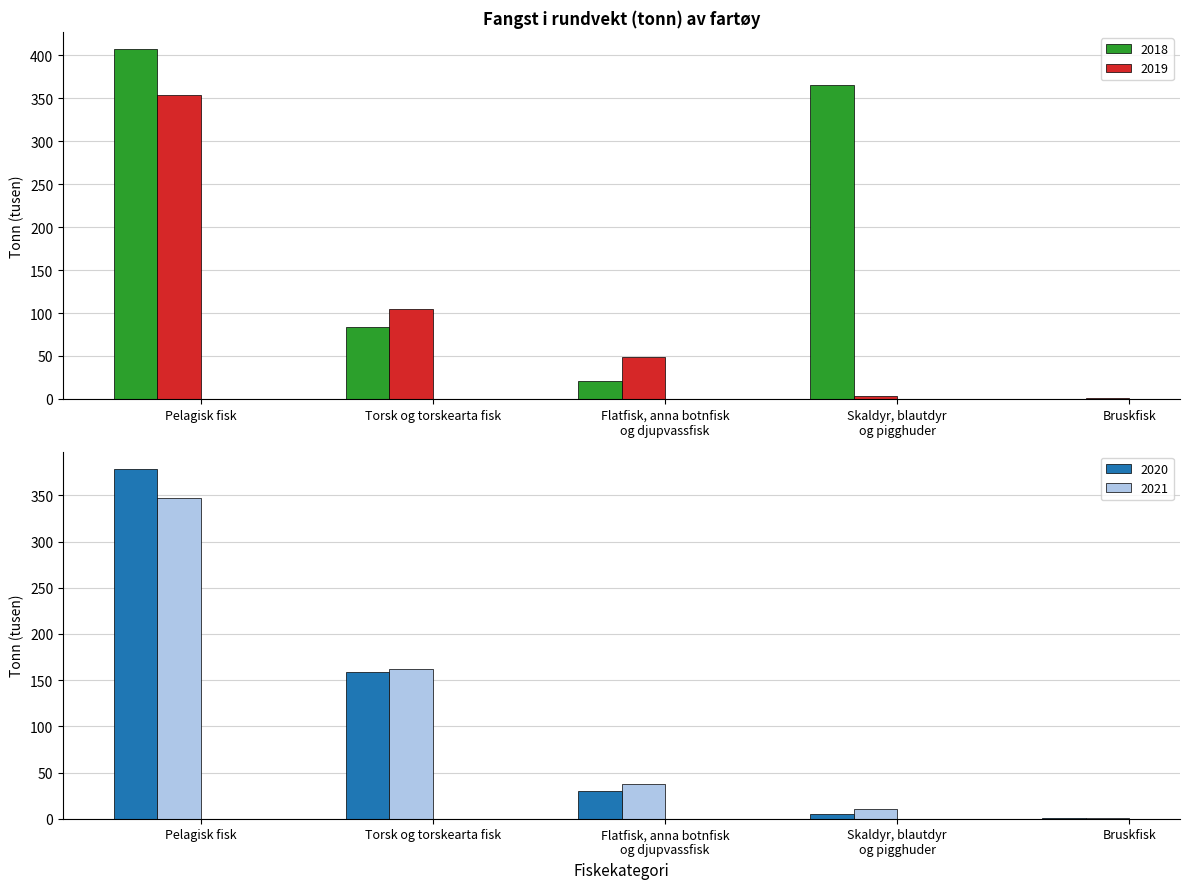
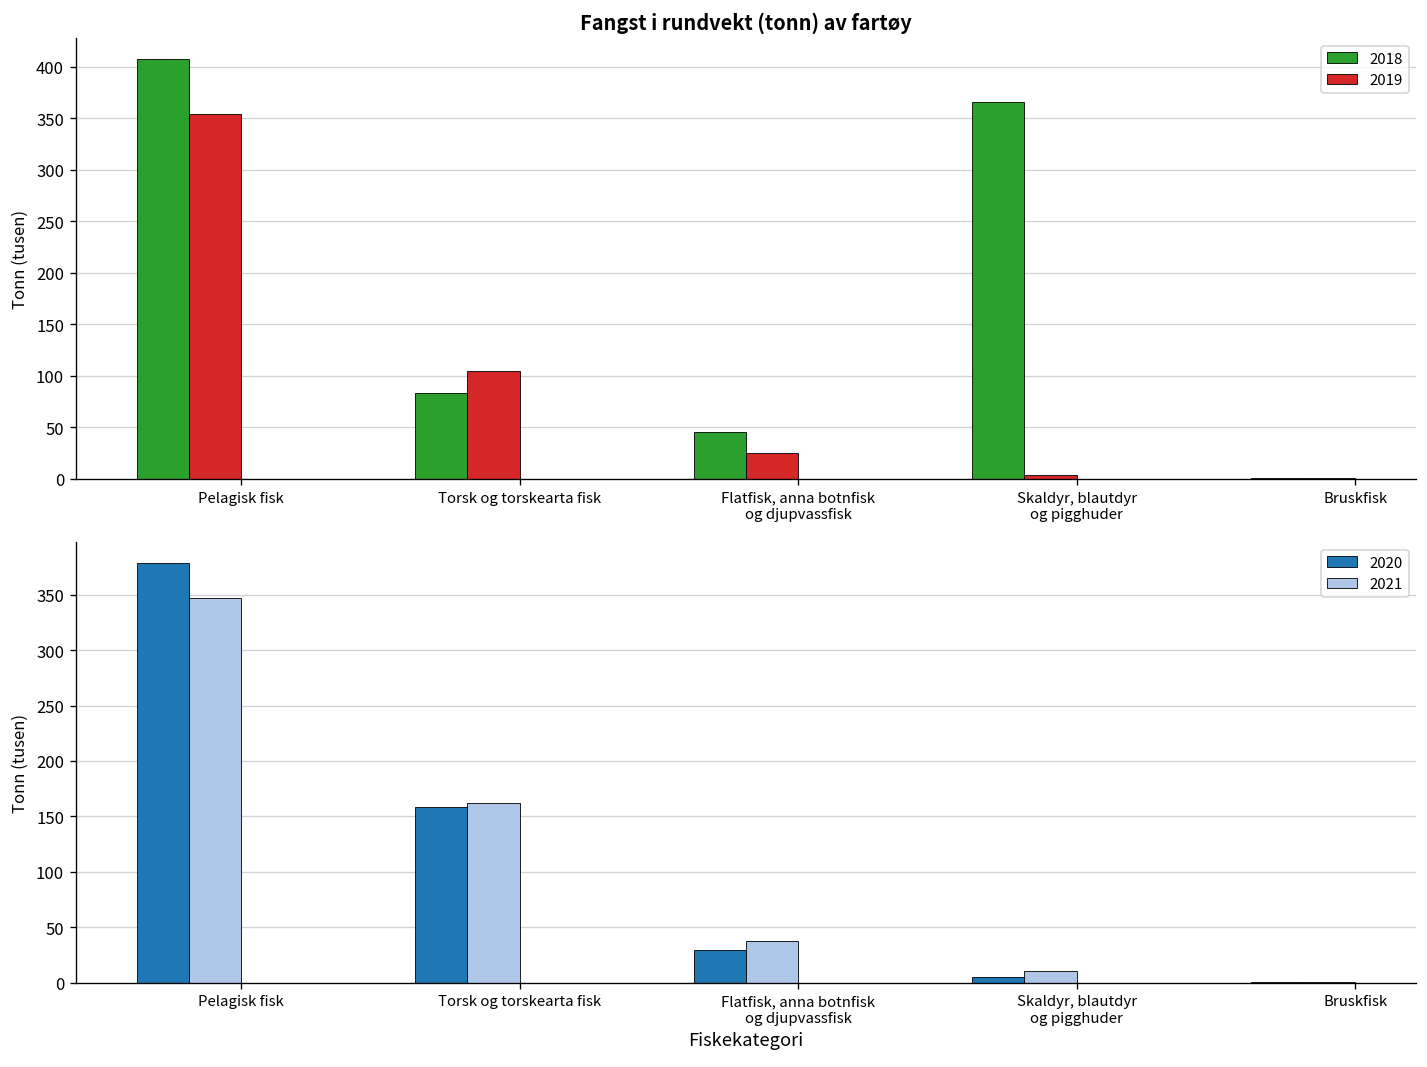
  {
    "Fangst i rundvekt (tonn) av fartøy": {
      "2018": {
        "Pelagisk fisk": 410,
        "Torsk og torskearta fisk": 80,
-       "Flatfisk, anna botnfisk og djupvassfisk": 20,
+       "Flatfisk, anna botnfisk og djupvassfisk": 50,
        "Skaldyr, blautdyr og pigghuder": 370
      },
      "2019": {
        "Pelagisk fisk": 350,
        "Torsk og torskearta fisk": 100,
-       "Flatfisk, anna botnfisk og djupvassfisk": 50,
+       "Flatfisk, anna botnfisk og djupvassfisk": 20,
        "Skaldyr, blautdyr og pigghuder": 0
      }
    }
  }
